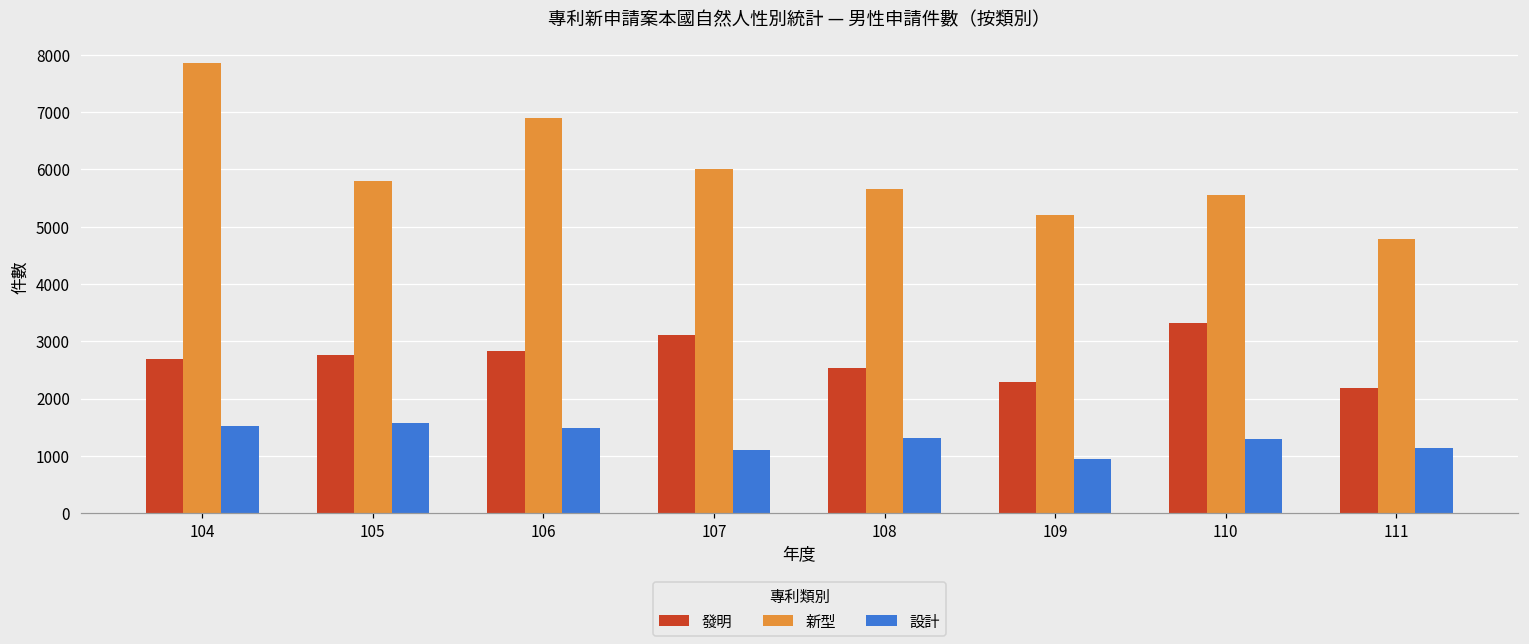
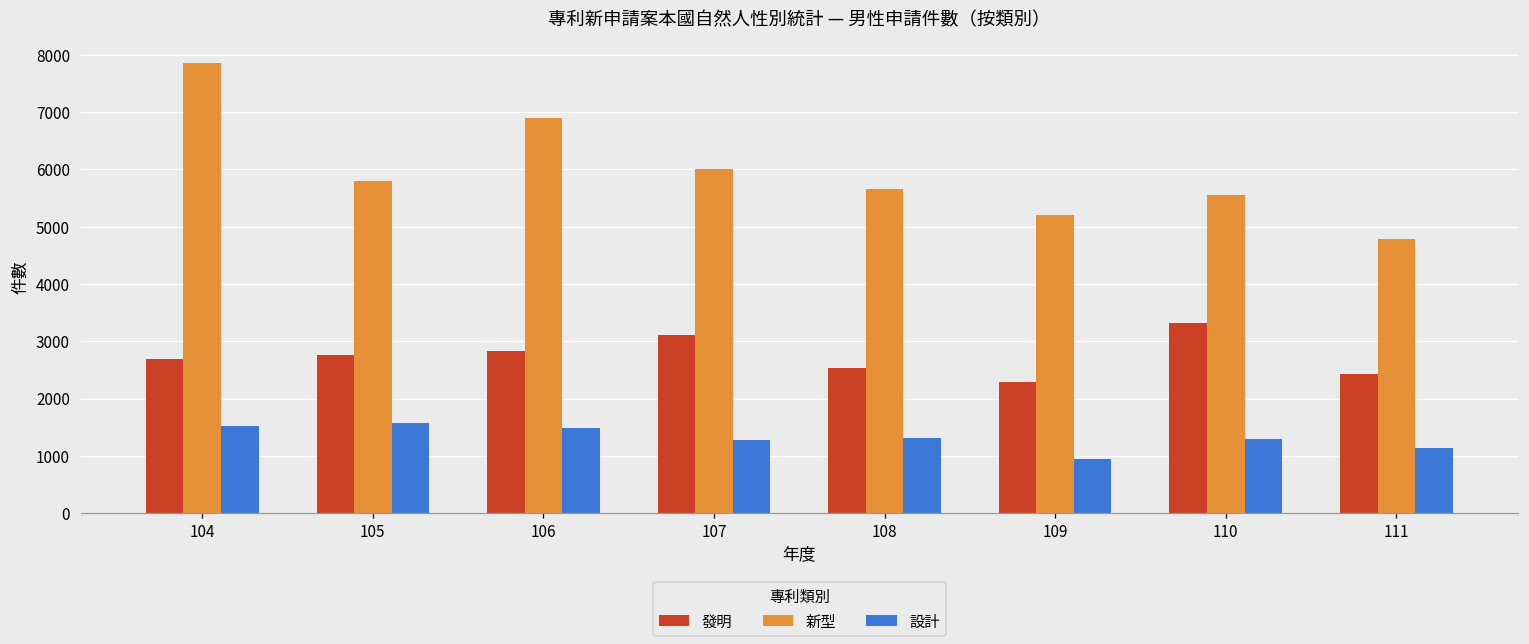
  {
    "發明": {
      "104": 2700,
      "105": 2800,
      "106": 2800,
      "107": 3100,
      "108": 2500,
      "109": 2300,
      "110": 3300,
-     "111": 2200
+     "111": 2400
    },
    "新型": {
      "104": 7900,
      "105": 5800,
      "106": 6900,
      "107": 6000,
      "108": 5700,
      "109": 5200,
      "110": 5500,
      "111": 4800
    },
    "設計": {
      "104": 1500,
      "105": 1600,
      "106": 1500,
-     "107": 1100,
+     "107": 1300,
      "108": 1300,
      "109": 900,
      "110": 1300,
      "111": 1100
    }
  }
